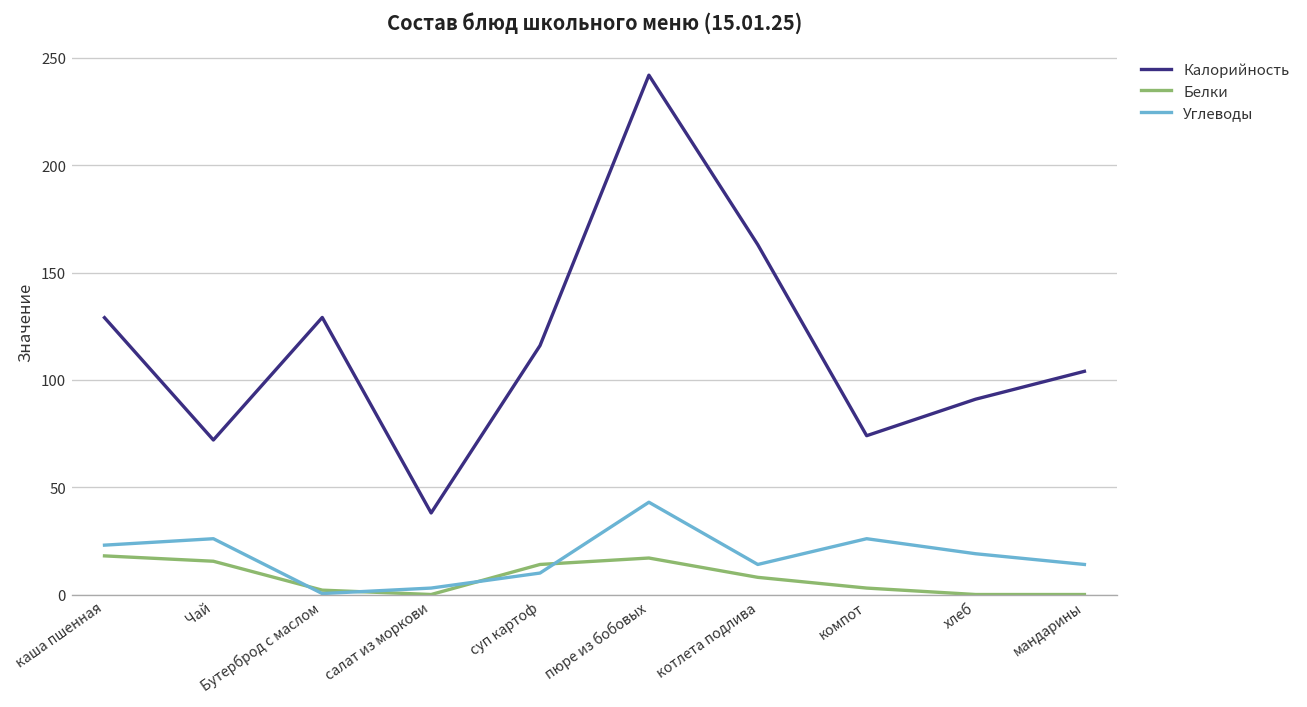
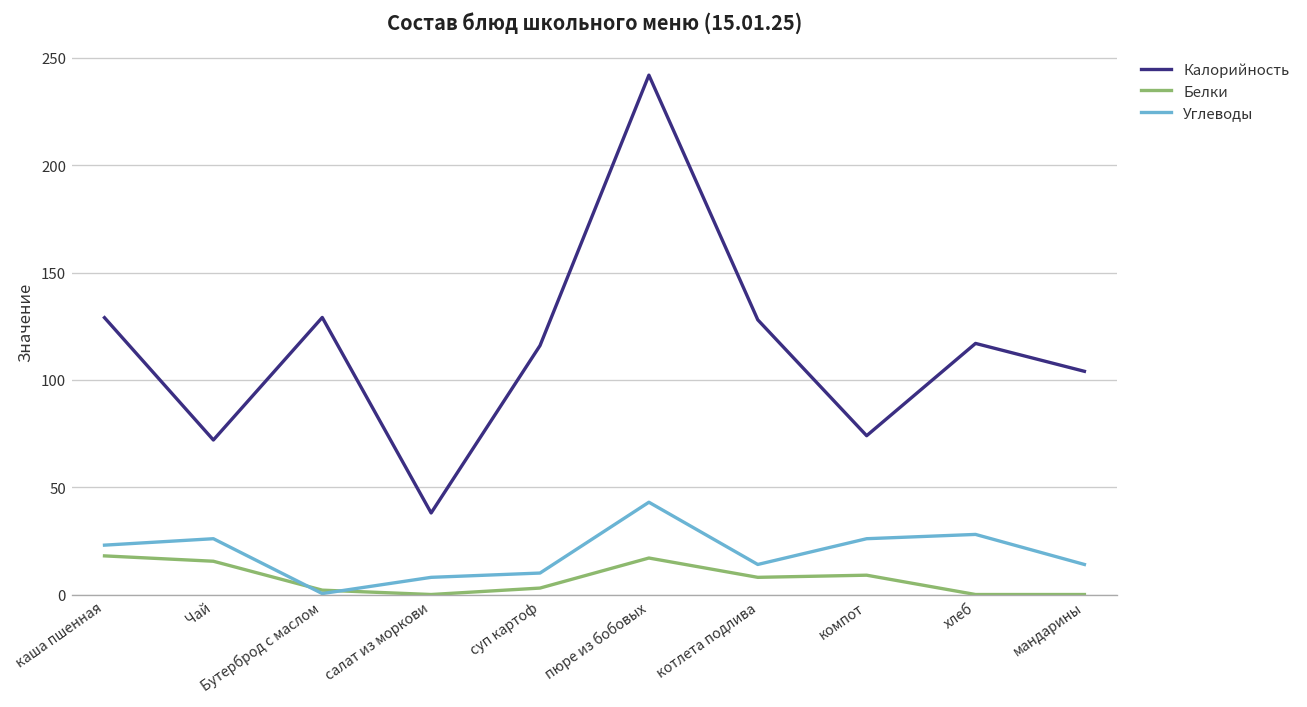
  {
    "Калорийность": {
      "каша пшенная": 129,
      "Чай": 72,
      "Бутерброд с маслом": 129,
      "салат из моркови": 38,
      "суп картоф": 116,
      "пюре из бобовых": 242,
-     "котлета подлива": 163,
+     "котлета подлива": 128,
      "компот": 74,
-     "хлеб": 91,
+     "хлеб": 117,
      "мандарины": 104
    },
    "Белки": {
      "каша пшенная": 18,
      "Чай": 16,
      "Бутерброд с маслом": 2,
      "салат из моркови": 0,
-     "суп картоф": 14,
+     "суп картоф": 3,
      "пюре из бобовых": 17,
      "котлета подлива": 8,
-     "компот": 3,
+     "компот": 9,
      "хлеб": 0,
      "мандарины": 0
    },
    "Углеводы": {
      "каша пшенная": 23,
      "Чай": 26,
      "Бутерброд с маслом": 0,
-     "салат из моркови": 3,
+     "салат из моркови": 8,
      "суп картоф": 10,
      "пюре из бобовых": 43,
      "котлета подлива": 14,
      "компот": 26,
-     "хлеб": 19,
+     "хлеб": 28,
      "мандарины": 14
    }
  }
